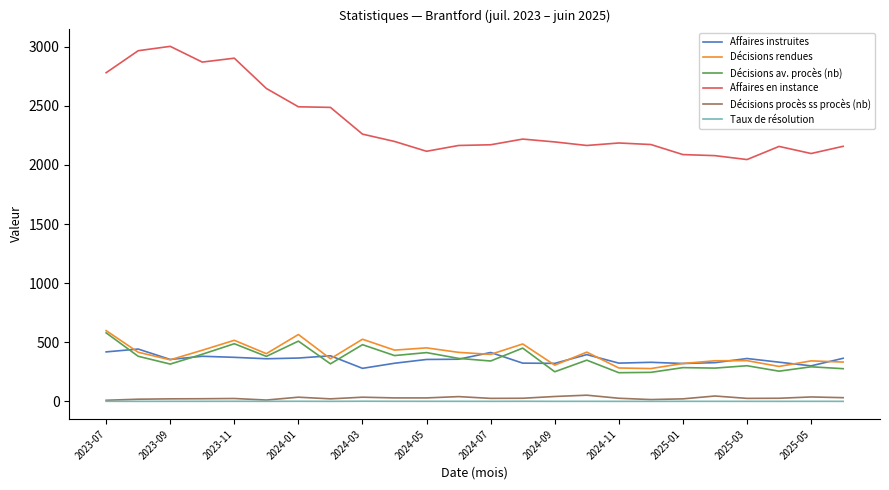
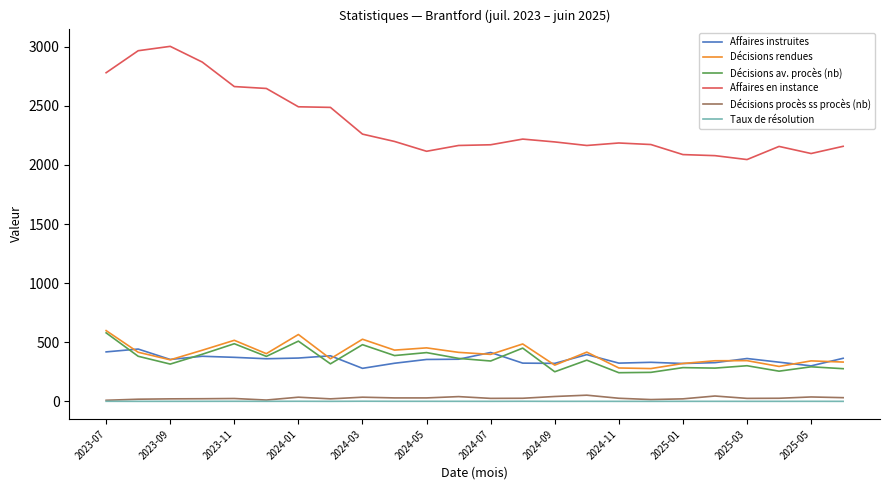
  {
    "Affaires instruites": {
      "2023-07": 420,
      "2023-11": 370,
      "2024-01": 370,
      "2024-03": 280,
      "2024-05": 360,
      "2024-11": 320
    },
    "Décisions rendues": {
      "2023-11": 520,
      "2024-01": 570,
      "2024-03": 530,
      "2024-05": 450,
      "2024-11": 280,
      "2025-05": 340
    },
    "Décisions av. procès (nb)": {
      "2023-09": 320,
      "2023-11": 490,
      "2024-01": 510,
      "2024-03": 480,
      "2024-05": 410,
      "2024-07": 340,
      "2024-09": 250,
      "2024-11": 240,
      "2025-01": 290,
      "2025-03": 300
    },
    "Affaires en instance": {
      "2023-07": 2780,
      "2023-09": 3000,
-     "2023-11": 2900,
+     "2023-11": 2660,
      "2024-01": 2490,
      "2024-03": 2260,
      "2024-05": 2120,
      "2024-07": 2170,
      "2024-09": 2190,
      "2024-11": 2190,
      "2025-01": 2090,
      "2025-03": 2050,
      "2025-05": 2100
    },
    "Décisions procès ss procès (nb)": {
      "2023-11": 30,
      "2024-01": 40,
      "2024-03": 40,
      "2024-05": 30,
      "2024-07": 30,
      "2024-09": 40,
      "2024-11": 30,
      "2025-03": 30,
      "2025-05": 40
    },
    "Taux de résolution": {
      "2023-11": 0,
      "2024-01": 0,
      "2024-03": 0,
      "2024-05": 0,
      "2024-07": 0,
      "2024-09": 0,
      "2024-11": 0,
      "2025-03": 0,
      "2025-05": 0
    }
  }
